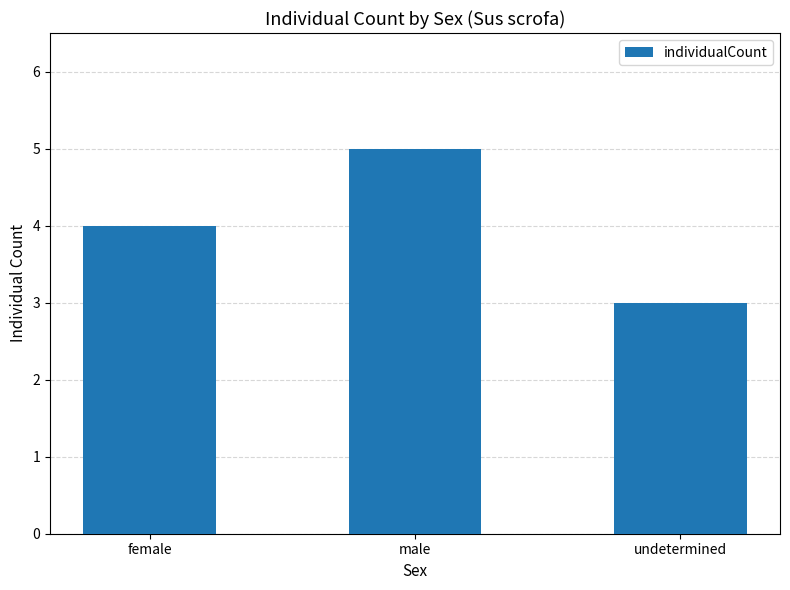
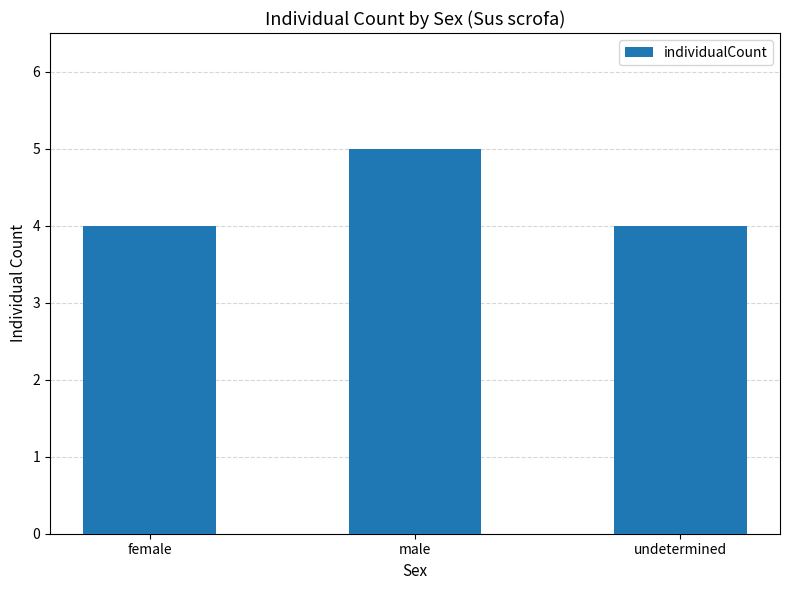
  {
    "female": 4,
    "male": 5,
-   "undetermined": 3
+   "undetermined": 4
  }
